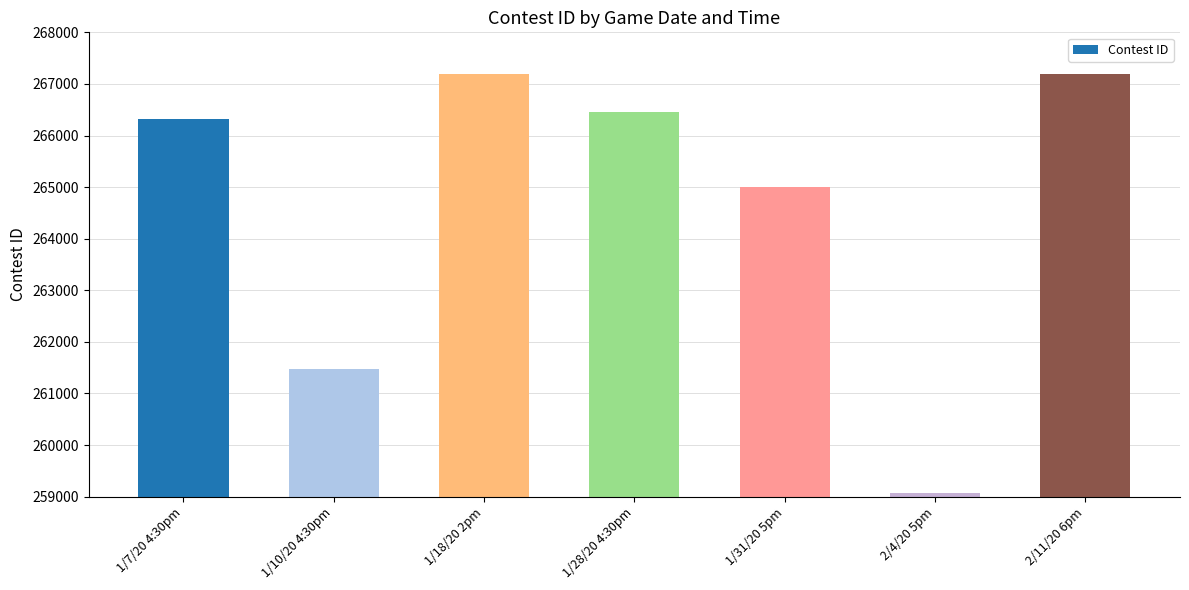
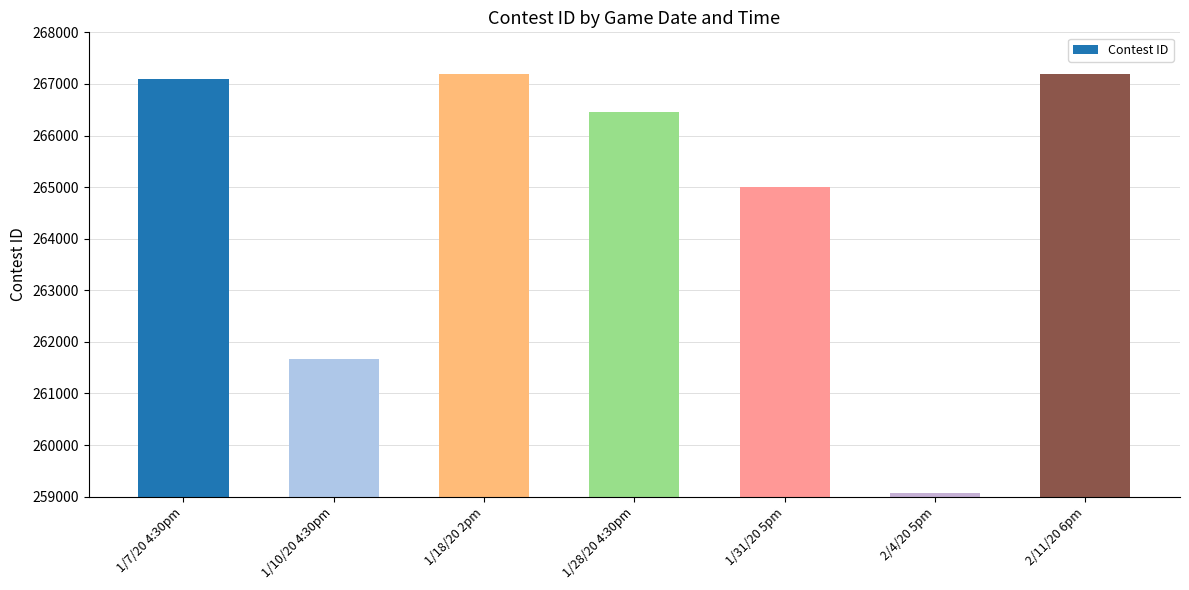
  {
-   "1/7/20 4:30pm": 266300,
-   "1/10/20 4:30pm": 261500,
+   "1/7/20 4:30pm": 267100,
+   "1/10/20 4:30pm": 261700,
    "1/18/20 2pm": 267200,
    "1/28/20 4:30pm": 266500,
    "1/31/20 5pm": 265000,
    "2/4/20 5pm": 259100,
    "2/11/20 6pm": 267200
  }
